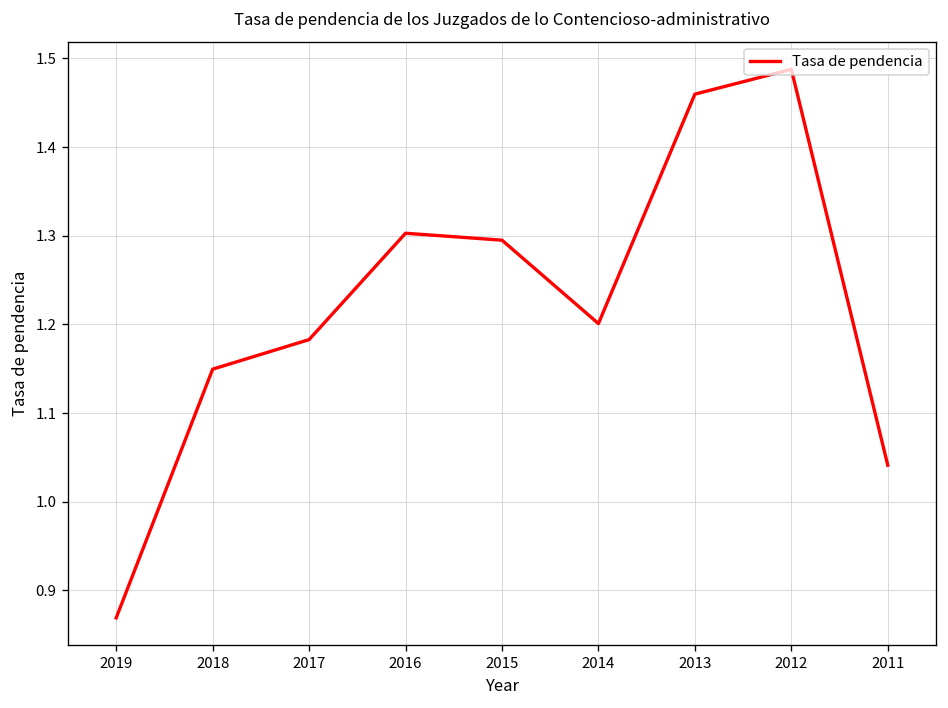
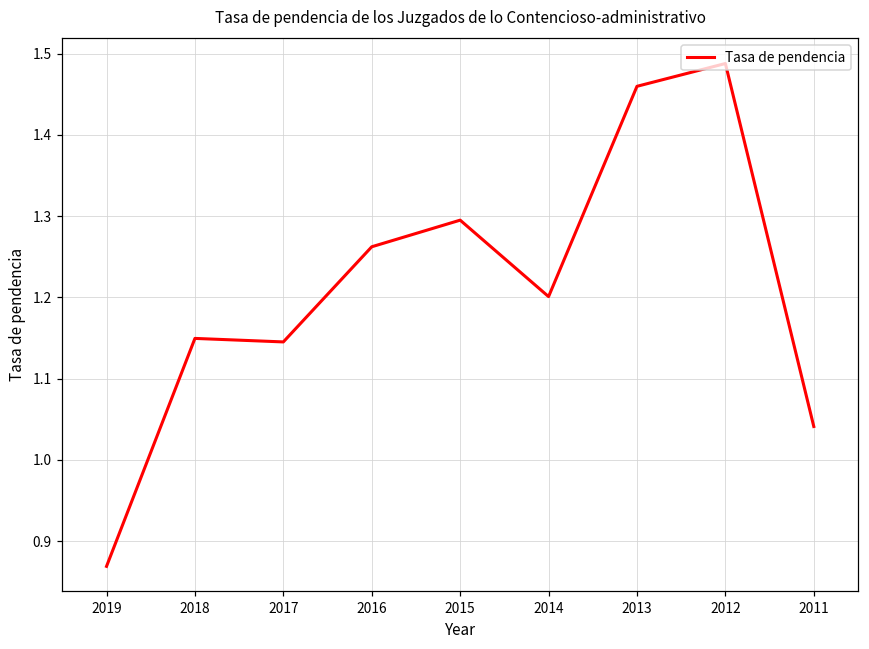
  {
    "2019": 0.87,
    "2018": 1.15,
-   "2017": 1.18,
-   "2016": 1.30,
+   "2017": 1.15,
+   "2016": 1.26,
    "2015": 1.30,
    "2014": 1.20,
    "2013": 1.46,
    "2011": 1.04
  }
